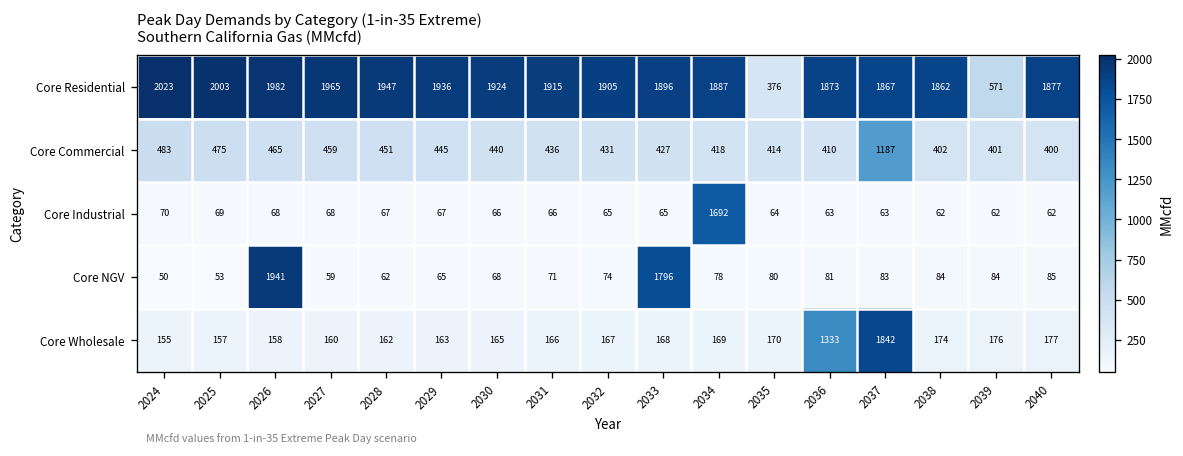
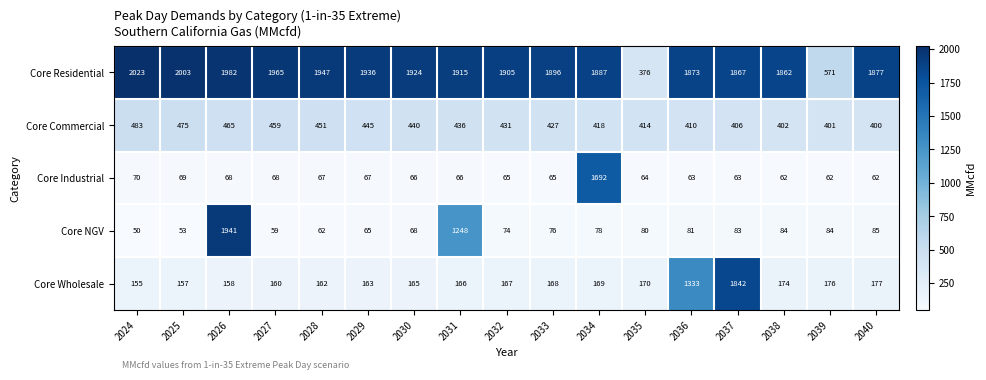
  {
    "Core Residential": {
      "2024": 2023,
      "2025": 2003,
      "2026": 1982,
      "2027": 1965,
      "2028": 1947,
      "2029": 1936,
      "2030": 1924,
      "2031": 1915,
      "2032": 1905,
      "2033": 1896,
      "2034": 1887,
      "2035": 376,
      "2036": 1873,
      "2037": 1867,
      "2038": 1862,
      "2039": 571,
      "2040": 1877
    },
    "Core Commercial": {
      "2024": 483,
      "2025": 475,
      "2026": 465,
      "2027": 459,
      "2028": 451,
      "2029": 445,
      "2030": 440,
      "2031": 436,
      "2032": 431,
      "2033": 427,
      "2034": 418,
      "2035": 414,
      "2036": 410,
-     "2037": 1187,
+     "2037": 406,
      "2038": 402,
      "2039": 401,
      "2040": 400
    },
    "Core Industrial": {
      "2024": 70,
      "2025": 69,
      "2026": 68,
      "2027": 68,
      "2028": 67,
      "2029": 67,
      "2030": 66,
      "2031": 66,
      "2032": 65,
      "2033": 65,
      "2034": 1692,
      "2035": 64,
      "2036": 63,
      "2037": 63,
      "2038": 62,
      "2039": 62,
      "2040": 62
    },
    "Core NGV": {
      "2024": 50,
      "2025": 53,
      "2026": 1941,
      "2027": 59,
      "2028": 62,
      "2029": 65,
      "2030": 68,
-     "2031": 71,
+     "2031": 1248,
      "2032": 74,
-     "2033": 1796,
+     "2033": 76,
      "2034": 78,
      "2035": 80,
      "2036": 81,
      "2037": 83,
      "2038": 84,
      "2039": 84,
      "2040": 85
    },
    "Core Wholesale": {
      "2024": 155,
      "2025": 157,
      "2026": 158,
      "2027": 160,
      "2028": 162,
      "2029": 163,
      "2030": 165,
      "2031": 166,
      "2032": 167,
      "2033": 168,
      "2034": 169,
      "2035": 170,
      "2036": 1333,
      "2037": 1842,
      "2038": 174,
      "2039": 176,
      "2040": 177
    }
  }
